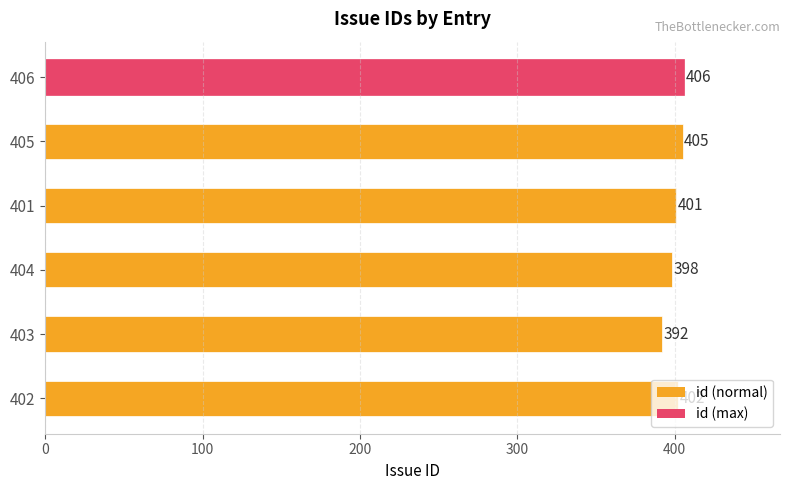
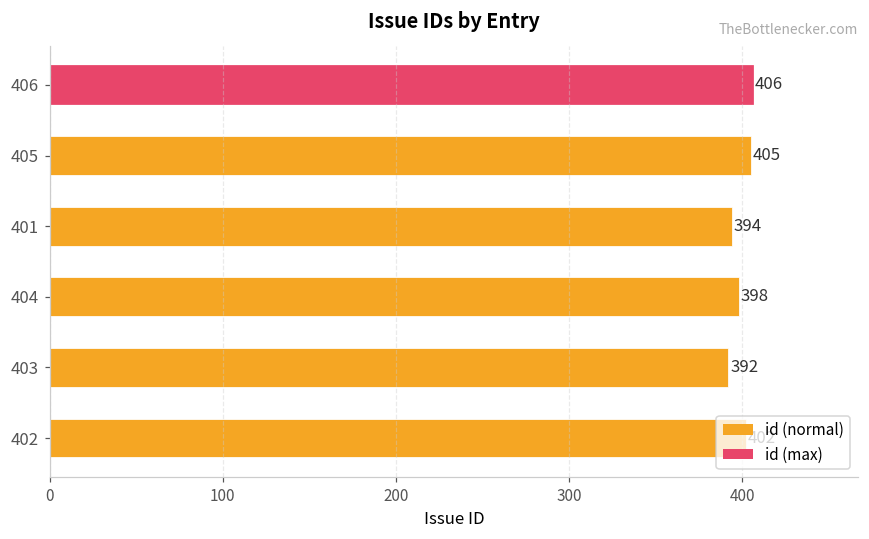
  {
    "406": 406,
    "405": 405,
-   "401": 401,
+   "401": 394,
    "404": 398,
    "403": 392
  }
